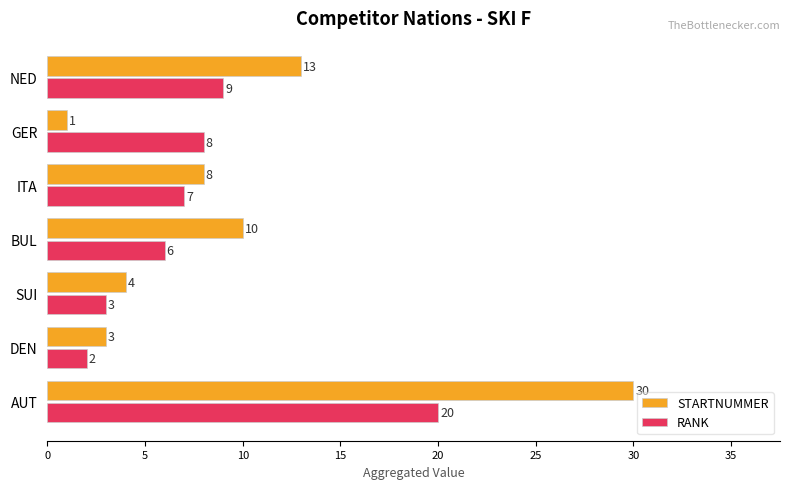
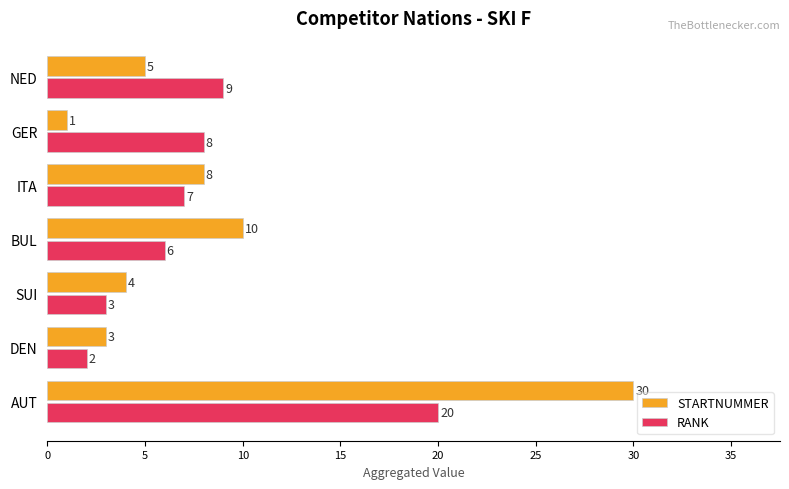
  {
    "STARTNUMMER": {
-     "NED": 13,
+     "NED": 5,
      "GER": 1,
      "ITA": 8,
      "BUL": 10,
      "SUI": 4,
      "DEN": 3
    },
    "RANK": {
      "NED": 9,
      "GER": 8,
      "ITA": 7,
      "BUL": 6,
      "SUI": 3,
      "DEN": 2,
      "AUT": 20
    }
  }
